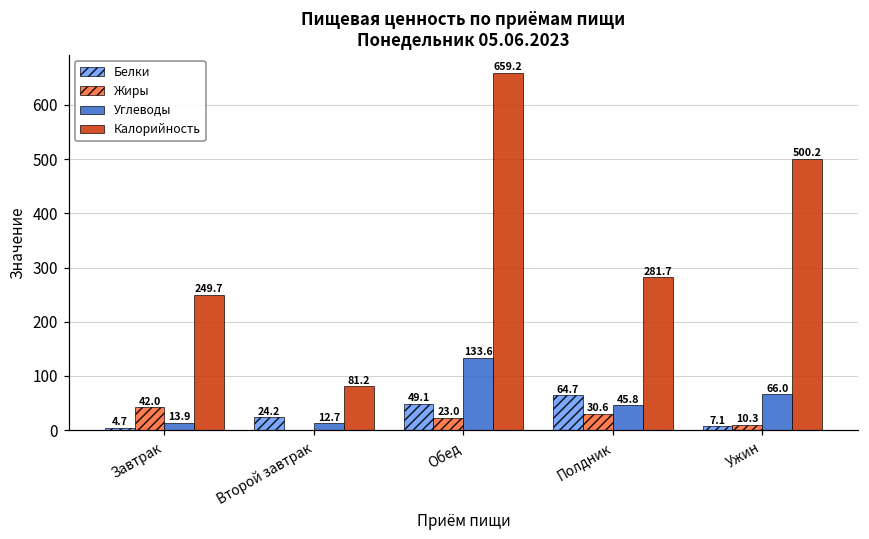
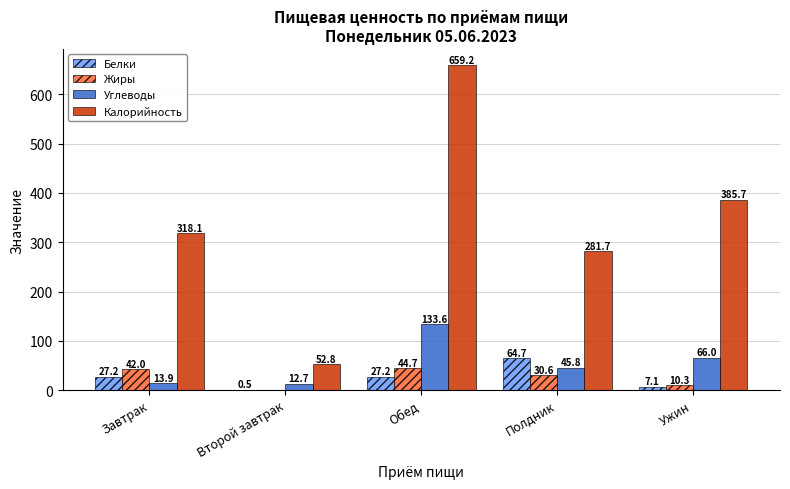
  {
    "Белки": {
-     "Завтрак": 4.7,
-     "Второй завтрак": 24.2,
-     "Обед": 49.1,
+     "Завтрак": 27.2,
+     "Второй завтрак": 0.5,
+     "Обед": 27.2,
      "Полдник": 64.7,
      "Ужин": 7.1
    },
    "Жиры": {
      "Завтрак": 42.0,
-     "Обед": 23.0,
+     "Обед": 44.7,
      "Полдник": 30.6,
      "Ужин": 10.3
    },
    "Углеводы": {
      "Завтрак": 13.9,
      "Второй завтрак": 12.7,
      "Обед": 133.6,
      "Полдник": 45.8,
      "Ужин": 66.0
    },
    "Калорийность": {
-     "Завтрак": 249.7,
-     "Второй завтрак": 81.2,
+     "Завтрак": 318.1,
+     "Второй завтрак": 52.8,
      "Обед": 659.2,
      "Полдник": 281.7,
-     "Ужин": 500.2
+     "Ужин": 385.7
    }
  }
